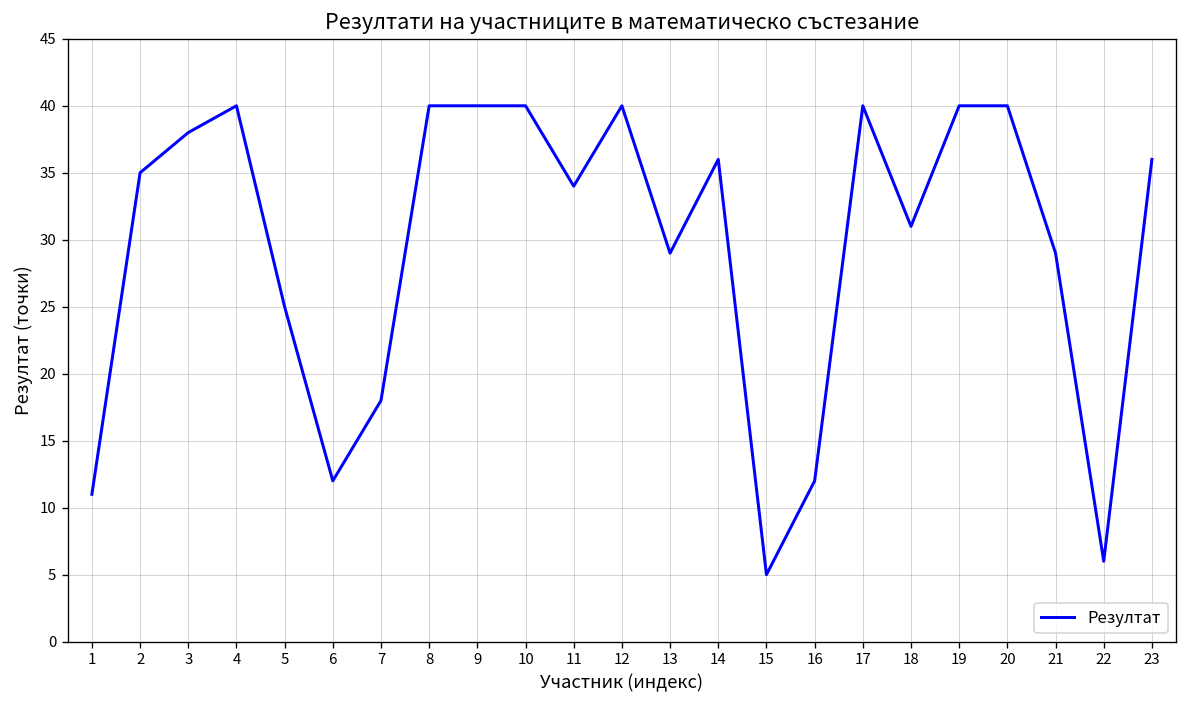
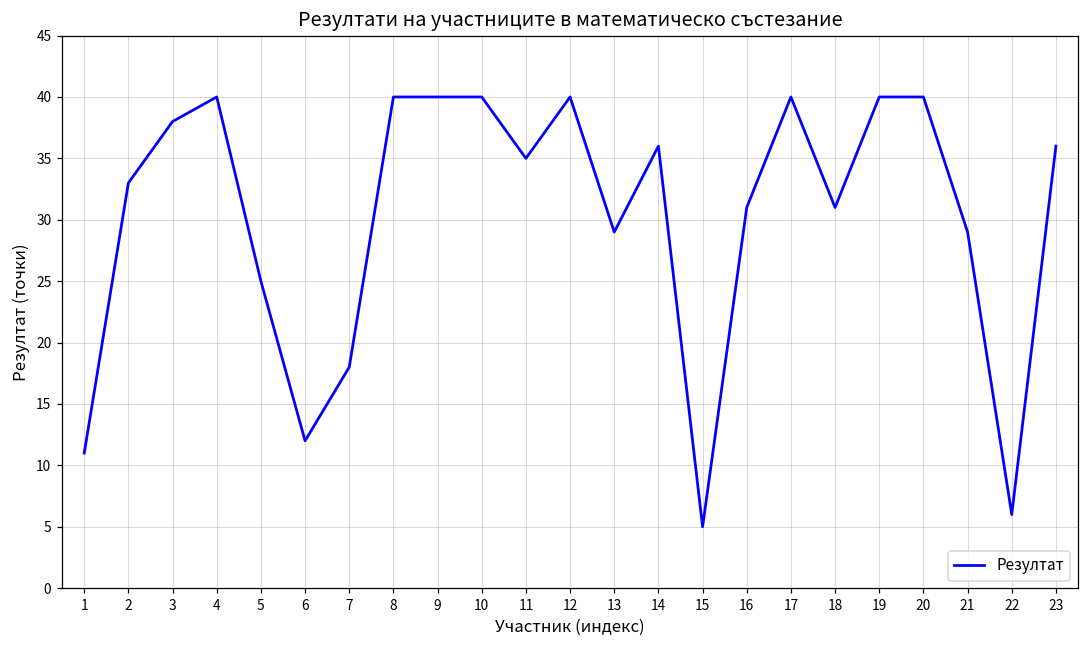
  {
    "1": 11,
-   "2": 35,
+   "2": 33,
    "3": 38,
    "4": 40,
    "5": 25,
    "6": 12,
    "7": 18,
    "8": 40,
    "9": 40,
    "10": 40,
-   "11": 34,
+   "11": 35,
    "12": 40,
    "13": 29,
    "14": 36,
    "15": 5,
-   "16": 12,
+   "16": 31,
    "17": 40,
    "18": 31,
    "19": 40,
    "20": 40,
    "21": 29,
    "22": 6,
    "23": 36
  }
